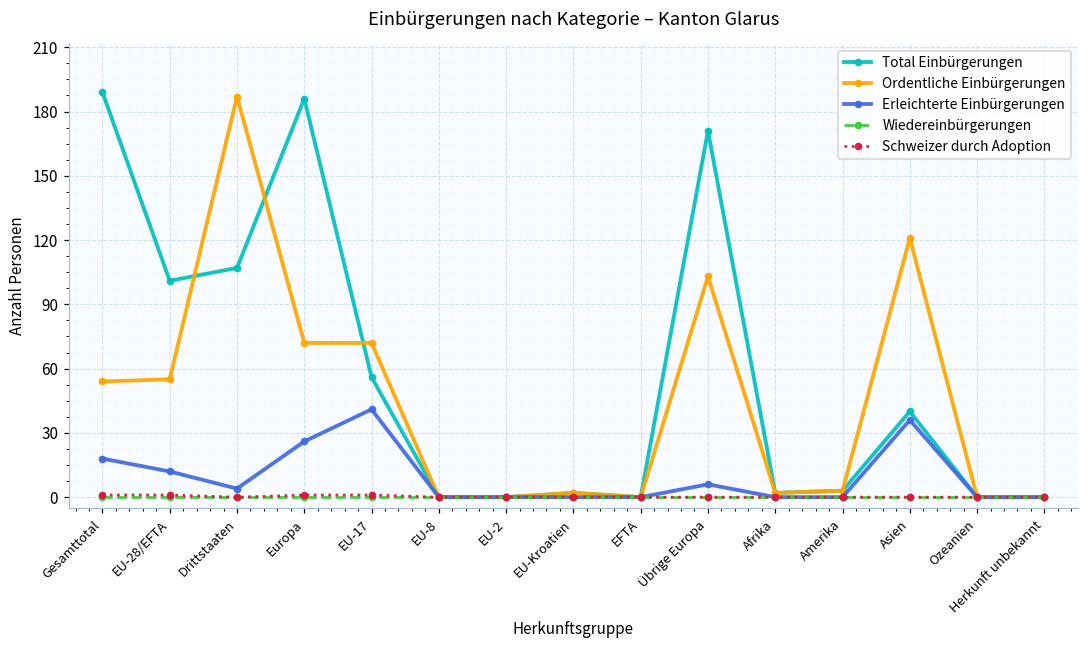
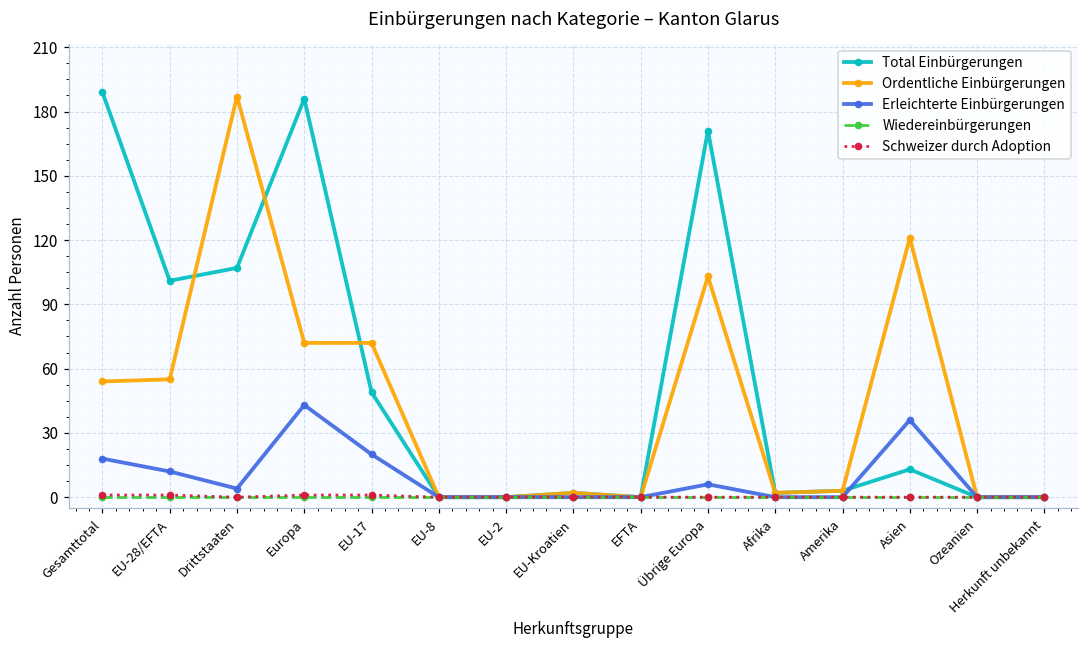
  {
    "Total Einbürgerungen": {
      "Gesamttotal": 189,
      "EU-28/EFTA": 101,
      "Drittstaaten": 107,
      "Europa": 186,
-     "EU-17": 56,
+     "EU-17": 49,
      "Übrige Europa": 171,
-     "Asien": 40
+     "Asien": 13
    },
    "Ordentliche Einbürgerungen": {
      "Gesamttotal": 54,
      "EU-28/EFTA": 55,
      "Drittstaaten": 187,
      "Europa": 72,
      "EU-17": 72,
      "Übrige Europa": 103,
      "Asien": 121
    },
    "Erleichterte Einbürgerungen": {
      "Gesamttotal": 18,
      "EU-28/EFTA": 12,
      "Drittstaaten": 4,
-     "Europa": 26,
-     "EU-17": 41,
+     "Europa": 43,
+     "EU-17": 20,
      "Übrige Europa": 6,
      "Asien": 36
    }
  }
